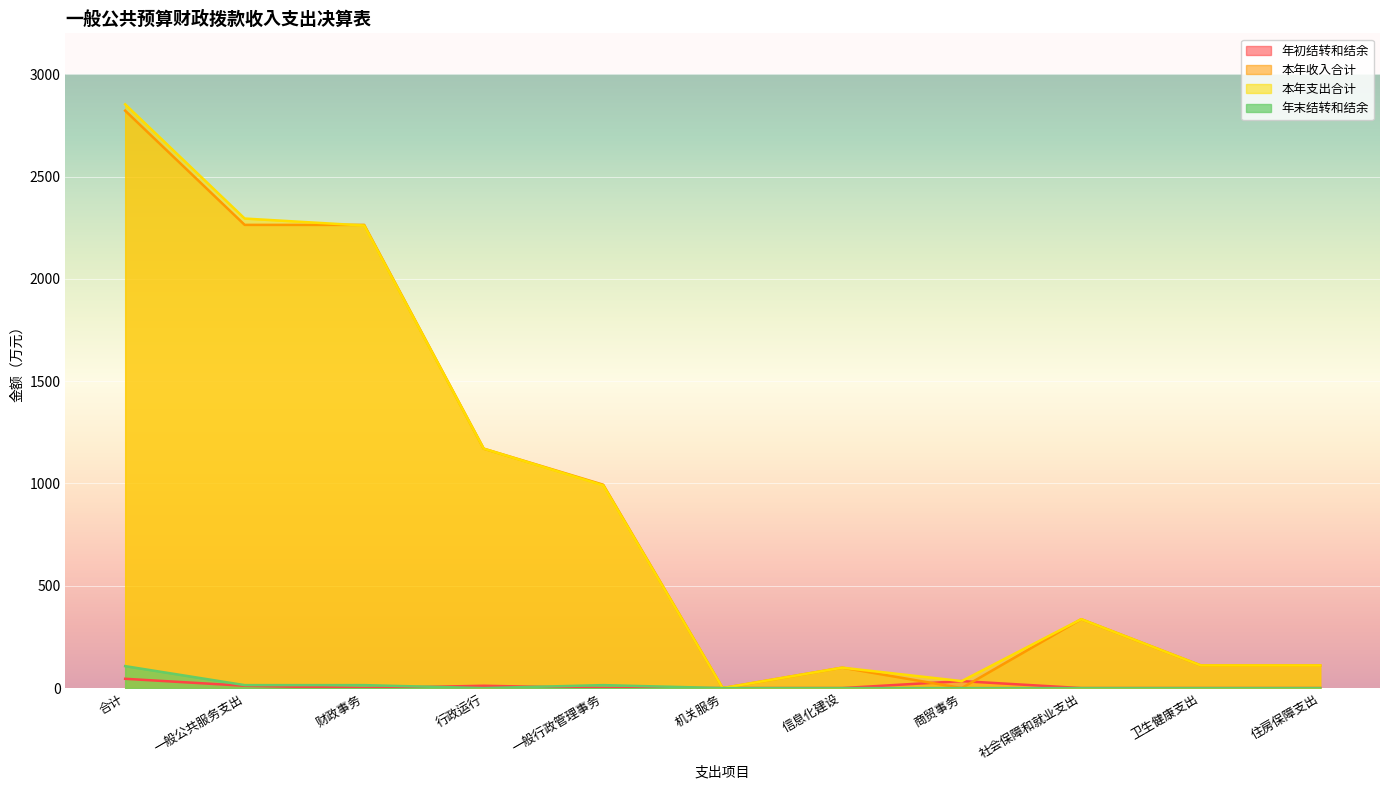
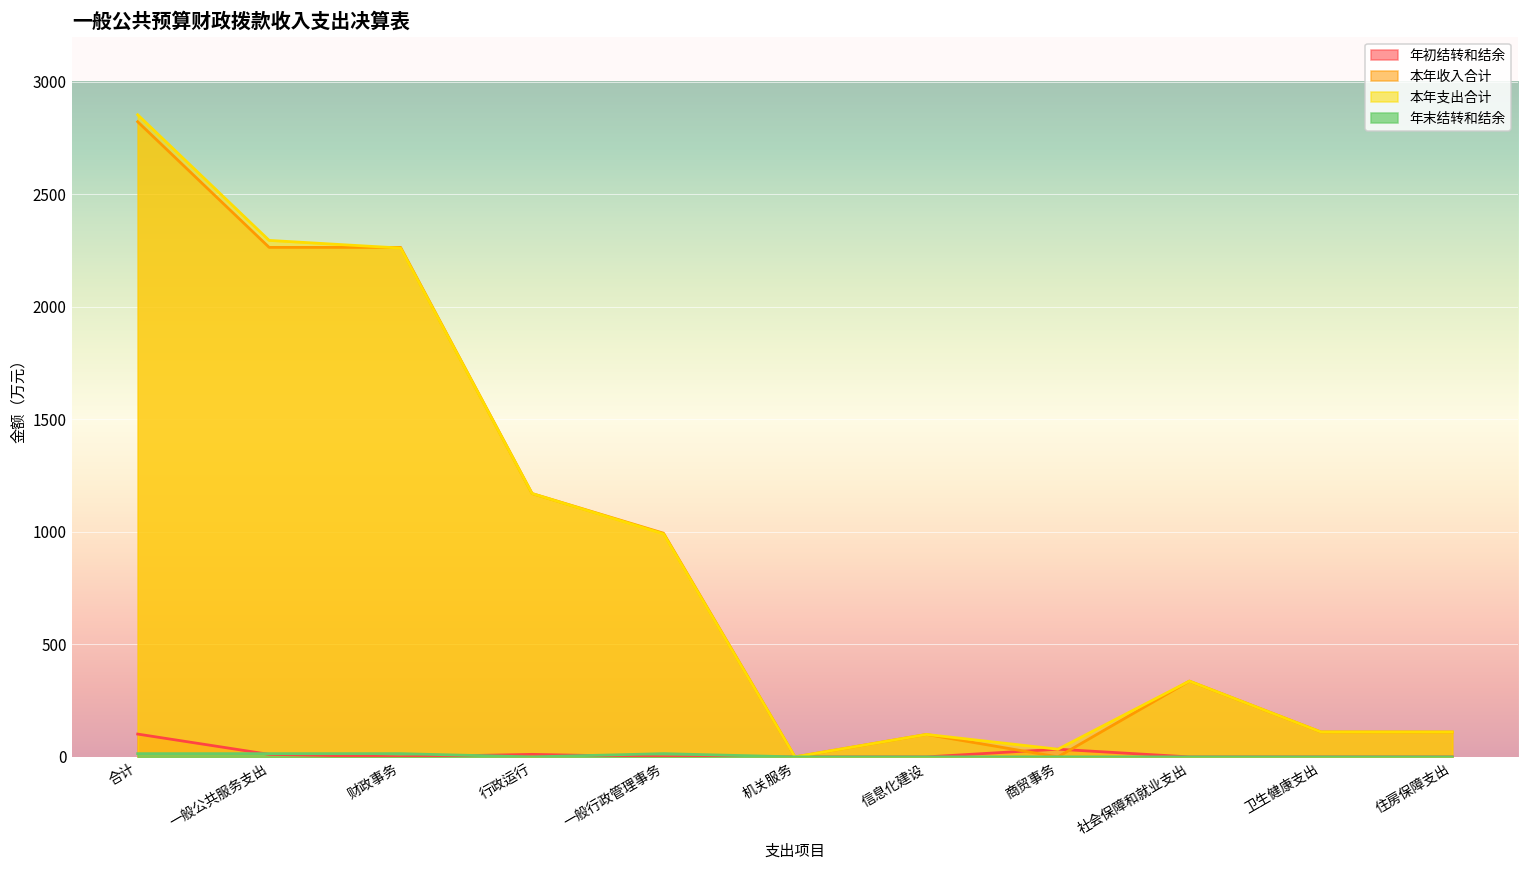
  {
    "年初结转和结余": {
-     "合计": 50,
+     "合计": 100,
      "财政事务": 0,
      "一般行政管理事务": 0
    },
    "年末结转和结余": {
-     "合计": 110,
+     "合计": 10,
      "财政事务": 10,
      "一般行政管理事务": 10
    }
  }
